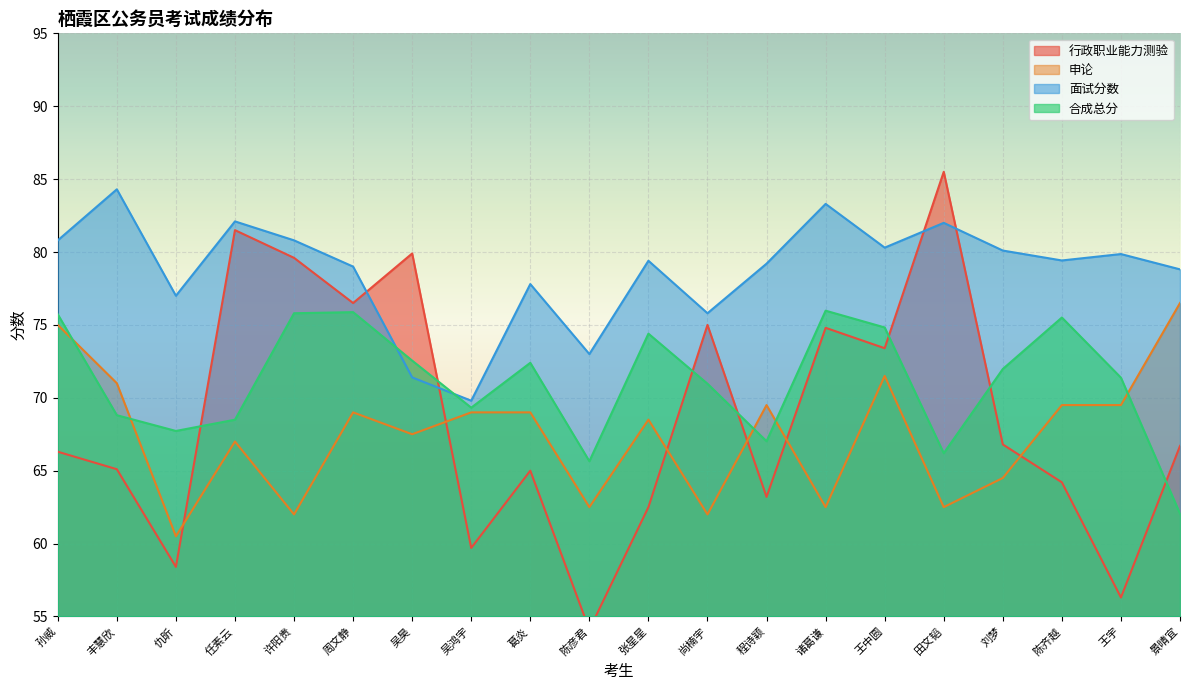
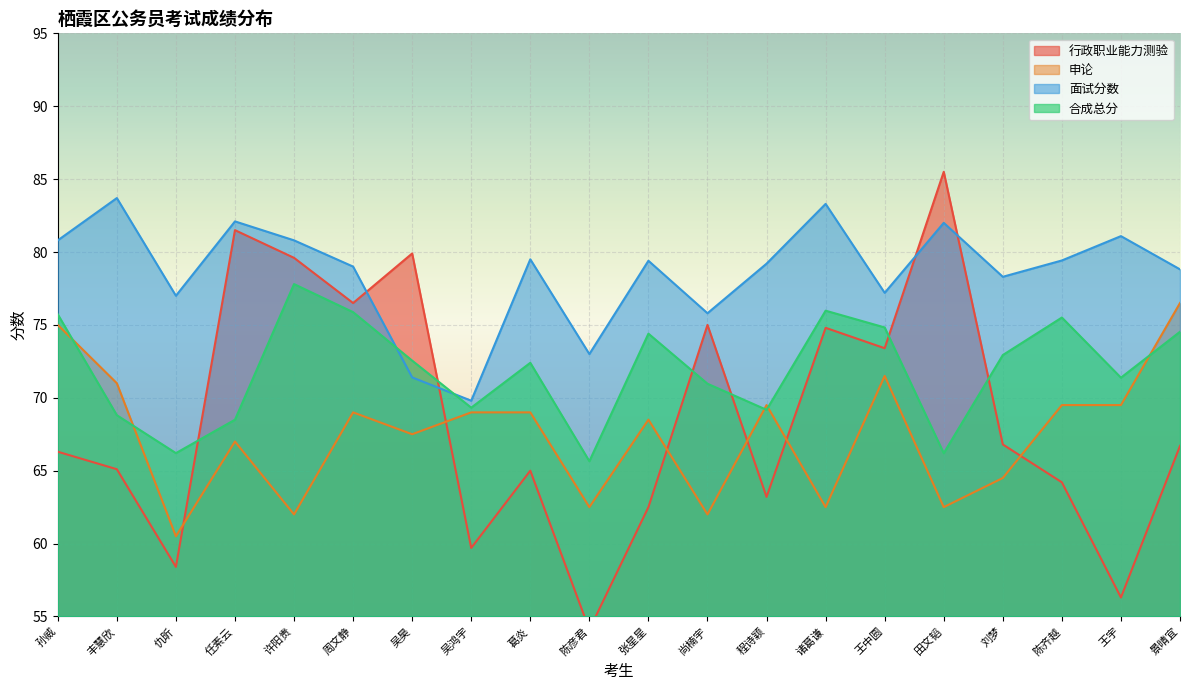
  {
    "面试分数": {
      "孙威": 80.8,
-     "丰慧欣": 84.3,
+     "丰慧欣": 83.7,
      "仇昕": 77.0,
      "任素云": 82.1,
      "许阳贵": 80.8,
      "周文静": 79.0,
      "吴昊": 71.4,
      "吴鸿宇": 69.8,
-     "葛炎": 77.8,
+     "葛炎": 79.5,
      "陈彦君": 73.0,
      "张星星": 79.4,
      "尚楠宇": 75.8,
      "程诗颖": 79.2,
      "诸葛谦": 83.3,
-     "王中圆": 80.3,
+     "王中圆": 77.2,
      "田文韬": 82.0,
-     "刘梦": 80.1,
+     "刘梦": 78.3,
      "陈齐越": 79.4,
-     "王宇": 79.9,
+     "王宇": 81.1,
      "景晴宜": 78.8
    },
    "合成总分": {
      "孙威": 75.7,
      "丰慧欣": 68.8,
-     "仇昕": 67.7,
+     "仇昕": 66.2,
      "任素云": 68.5,
-     "许阳贵": 75.8,
+     "许阳贵": 77.8,
      "周文静": 75.9,
      "吴昊": 72.6,
      "吴鸿宇": 69.3,
      "葛炎": 72.4,
      "陈彦君": 65.7,
      "张星星": 74.4,
      "尚楠宇": 71.0,
-     "程诗颖": 67.0,
+     "程诗颖": 69.2,
      "诸葛谦": 76.0,
      "王中圆": 74.8,
      "田文韬": 66.2,
-     "刘梦": 72.0,
+     "刘梦": 72.9,
      "陈齐越": 75.5,
      "王宇": 71.4,
-     "景晴宜": 62.1
+     "景晴宜": 74.5
    }
  }
